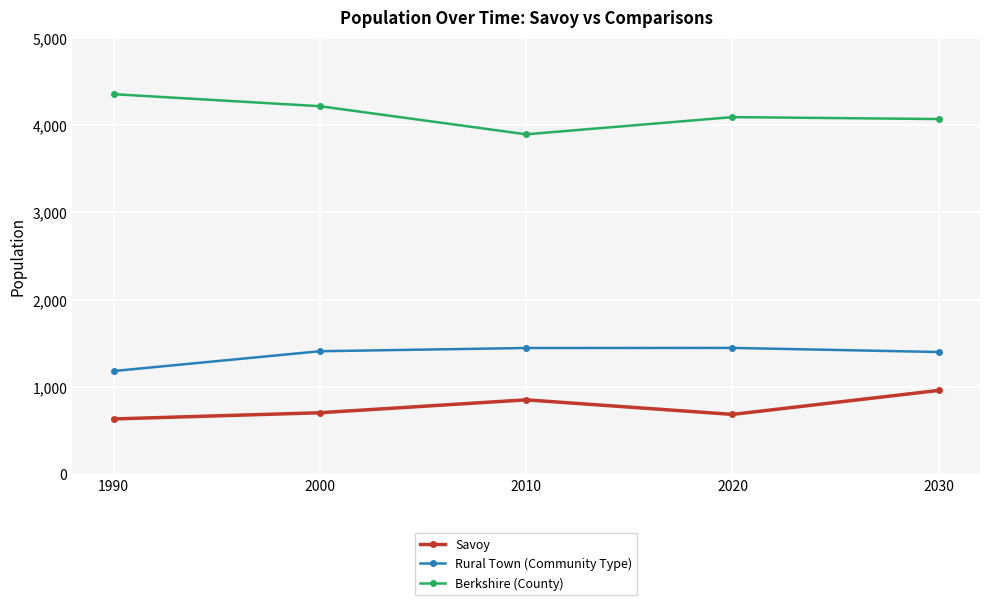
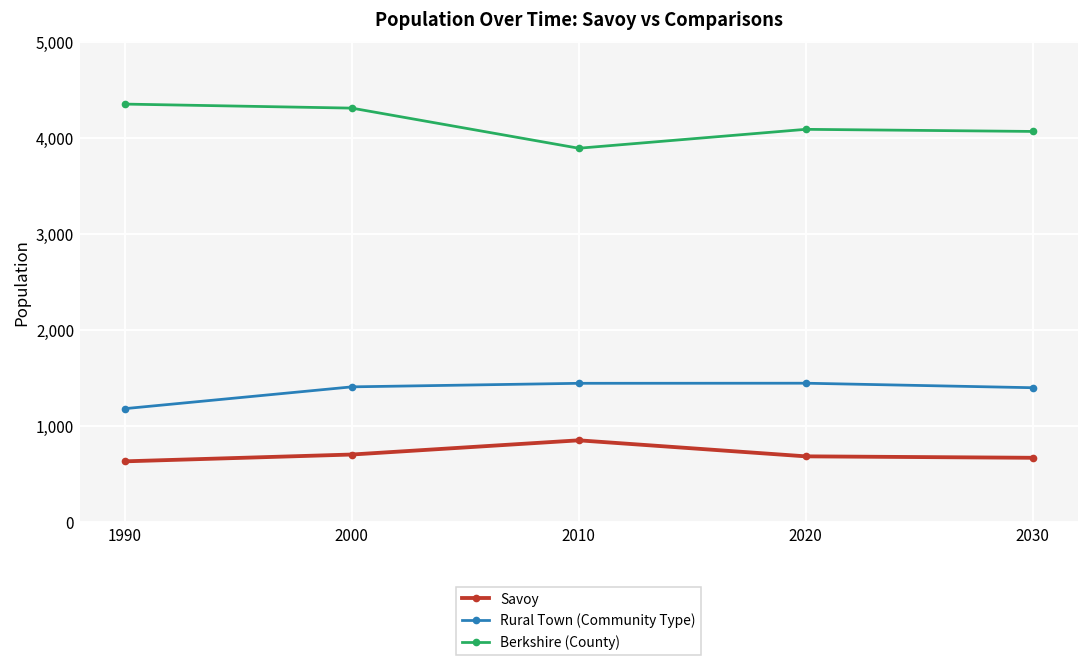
  {
    "Savoy": {
      "1990": "600",
      "2000": "700",
      "2010": "900",
      "2020": "700",
-     "2030": "1,000"
+     "2030": "700"
    },
    "Rural Town (Community Type)": {
      "1990": "1,200",
      "2000": "1,400",
      "2010": "1,400",
      "2020": "1,400",
      "2030": "1,400"
    },
    "Berkshire (County)": {
      "1990": "4,400",
-     "2000": "4,200",
+     "2000": "4,300",
      "2010": "3,900",
      "2020": "4,100",
      "2030": "4,100"
    }
  }
